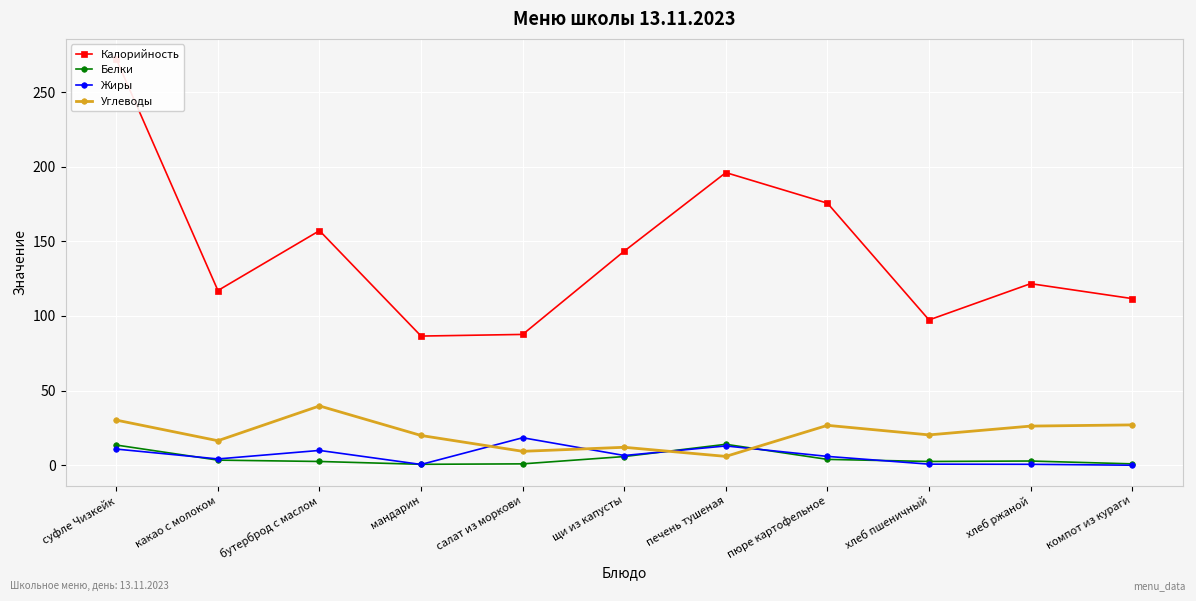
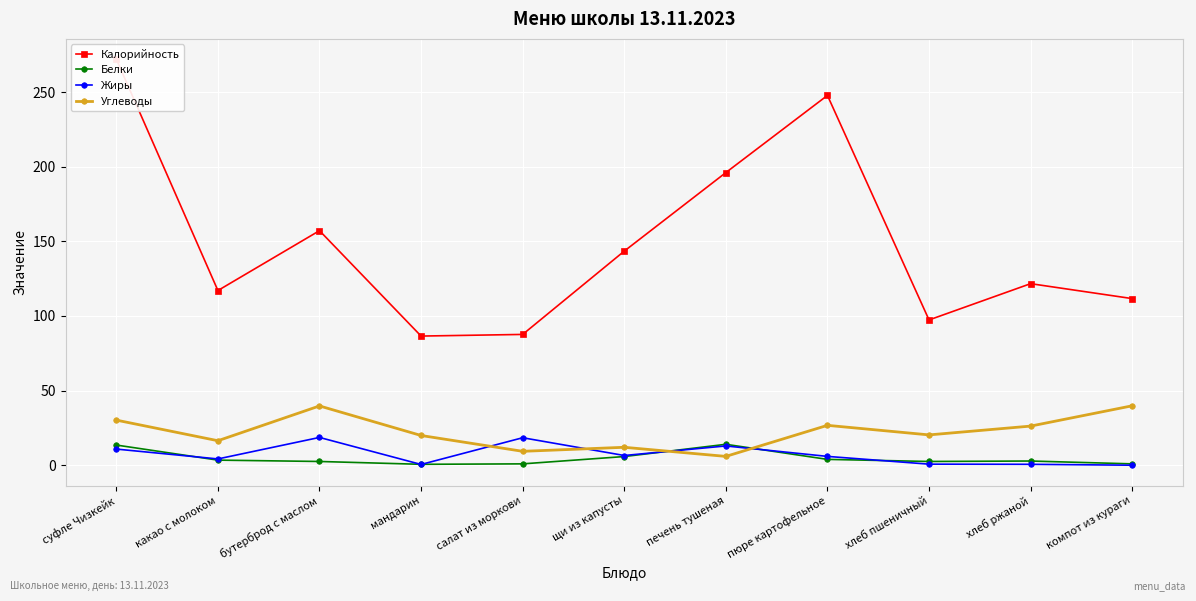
  {
    "Калорийность": {
      "какао с молоком": 117,
      "бутерброд с маслом": 157,
      "мандарин": 87,
      "салат из моркови": 88,
      "щи из капусты": 143,
      "печень тушеная": 196,
-     "пюре картофельное": 176,
+     "пюре картофельное": 248,
      "хлеб пшеничный": 97,
      "хлеб ржаной": 122,
      "компот из кураги": 112
    },
    "Белки": {
      "суфле Чизкейк": 14,
      "бутерброд с маслом": 3,
      "салат из моркови": 1,
      "пюре картофельное": 4,
      "хлеб пшеничный": 3,
      "хлеб ржаной": 3
    },
    "Жиры": {
      "суфле Чизкейк": 11,
-     "бутерброд с маслом": 10,
+     "бутерброд с маслом": 19,
      "салат из моркови": 18,
      "пюре картофельное": 6,
      "хлеб пшеничный": 1,
      "хлеб ржаной": 1
    },
    "Углеводы": {
      "суфле Чизкейк": 30,
      "какао с молоком": 16,
      "бутерброд с маслом": 40,
      "мандарин": 20,
      "салат из моркови": 9,
      "щи из капусты": 12,
      "печень тушеная": 6,
      "пюре картофельное": 27,
      "хлеб пшеничный": 20,
      "хлеб ржаной": 26,
-     "компот из кураги": 27
+     "компот из кураги": 40
    }
  }
